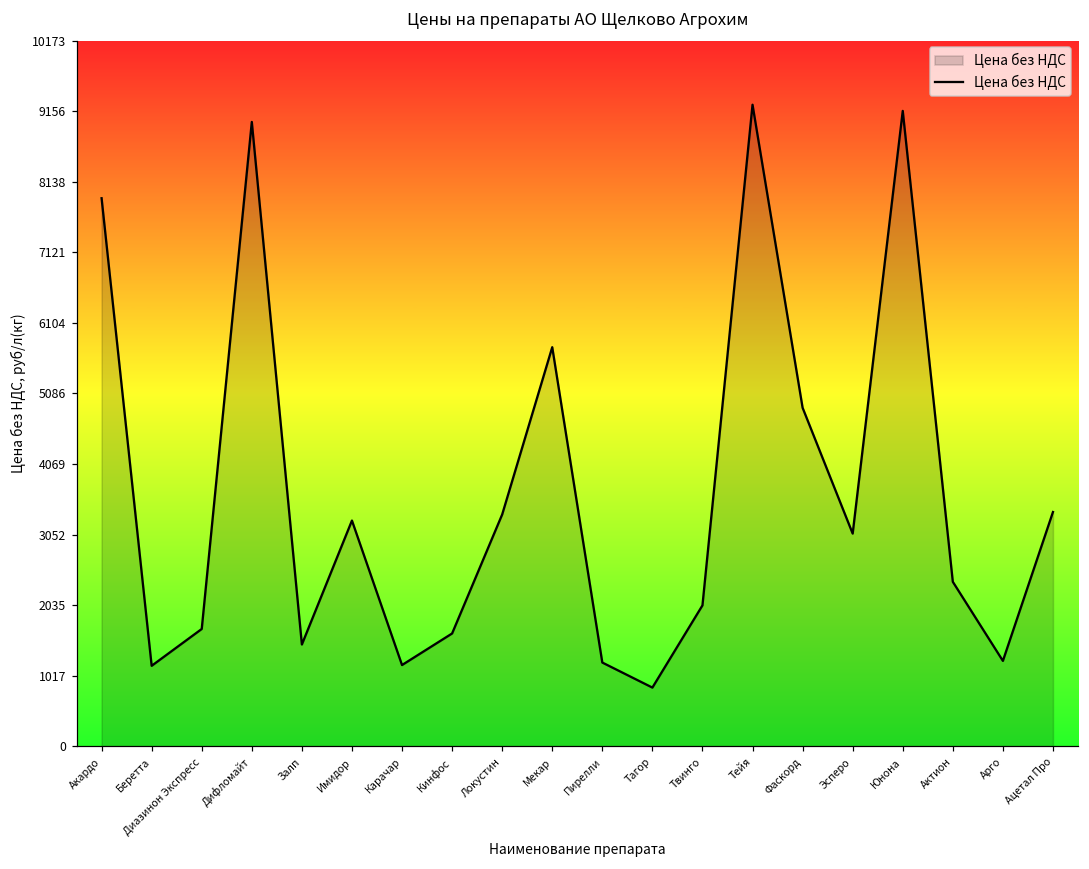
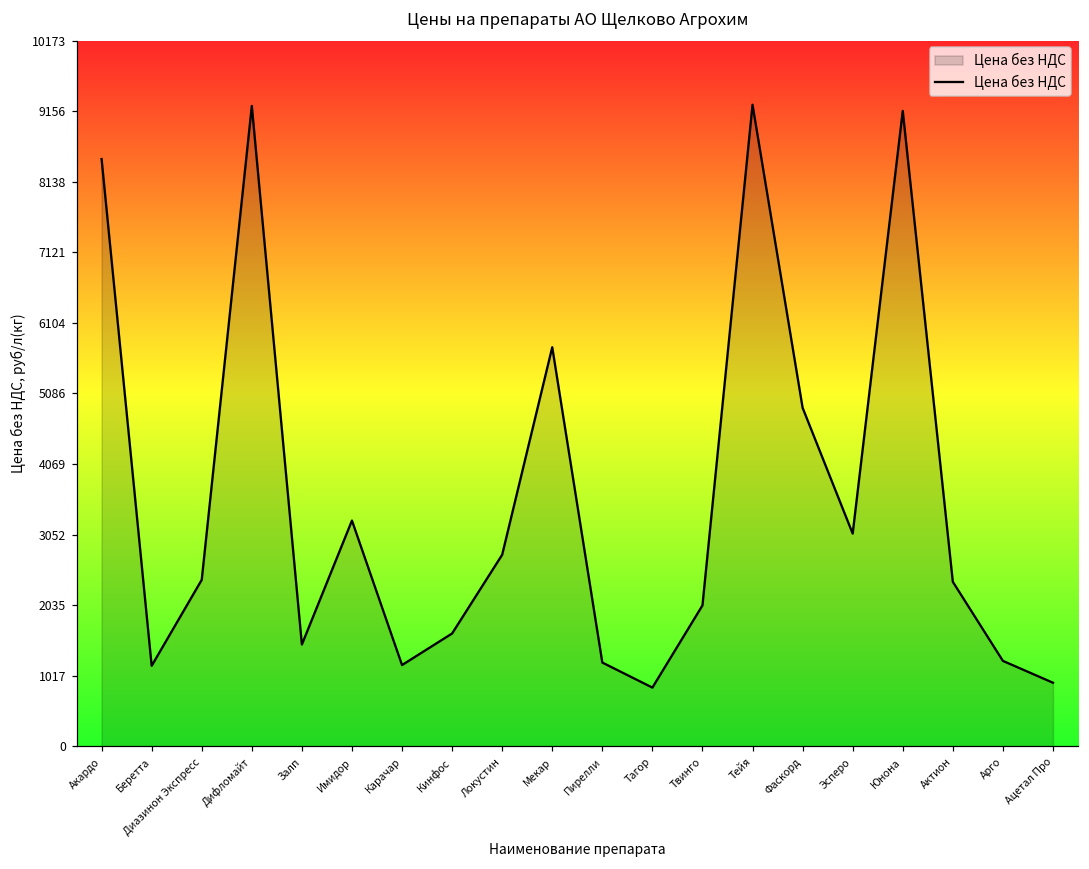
  {
-   "Акардо": 7900,
+   "Акардо": 8500,
    "Беретта": 1200,
-   "Диазинон Экспресс": 1700,
-   "Дифломайт": 9000,
+   "Диазинон Экспресс": 2400,
+   "Дифломайт": 9200,
    "Залп": 1500,
    "Имидор": 3300,
    "Карачар": 1200,
    "Кинфос": 1600,
-   "Локустин": 3300,
+   "Локустин": 2800,
    "Мекар": 5800,
    "Пирелли": 1200,
    "Тагор": 800,
    "Твинго": 2000,
    "Тейя": 9200,
    "Фаскорд": 4900,
    "Эсперо": 3100,
    "Юнона": 9200,
    "Актион": 2400,
    "Арго": 1200,
-   "Ацетал Про": 3400
+   "Ацетал Про": 900
  }
